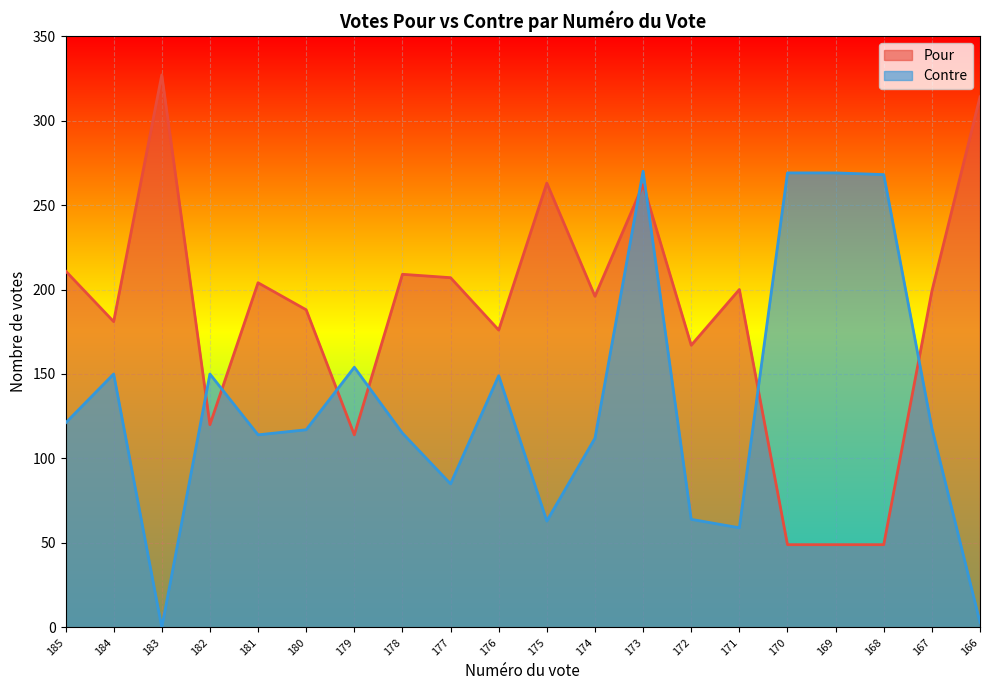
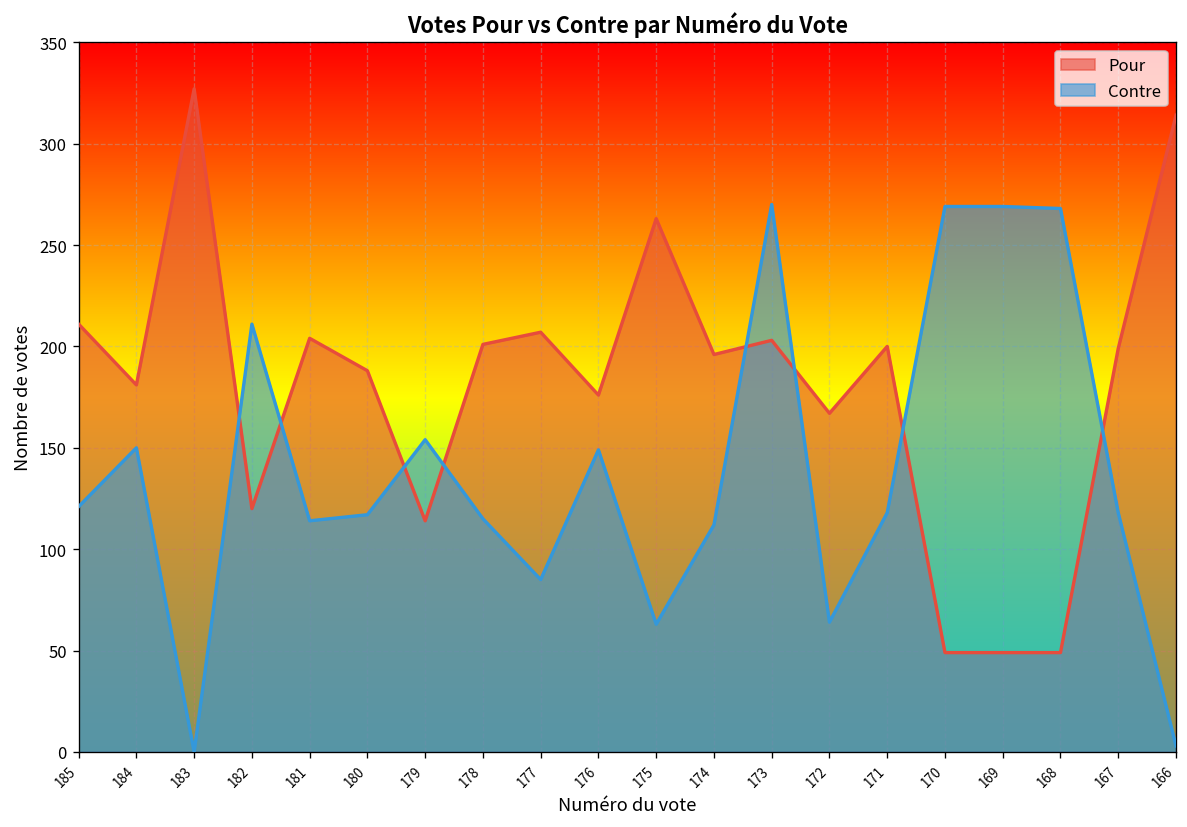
  {
    "Pour": {
      "185": 211,
      "184": 181,
      "183": 327,
      "182": 120,
      "181": 204,
      "180": 188,
      "179": 114,
-     "178": 209,
+     "178": 201,
      "177": 207,
      "176": 176,
      "175": 263,
      "174": 196,
-     "173": 262,
+     "173": 203,
      "172": 167,
      "171": 200,
      "170": 49,
      "169": 49,
      "168": 49,
      "167": 199,
      "166": 314
    },
    "Contre": {
      "185": 121,
      "184": 150,
      "183": 0,
-     "182": 150,
+     "182": 211,
      "181": 114,
      "180": 117,
      "179": 154,
      "178": 115,
      "177": 85,
      "176": 149,
      "175": 63,
      "174": 112,
      "173": 270,
      "172": 64,
-     "171": 59,
+     "171": 118,
      "170": 269,
      "169": 269,
      "168": 268,
      "167": 118,
      "166": 3
    }
  }
